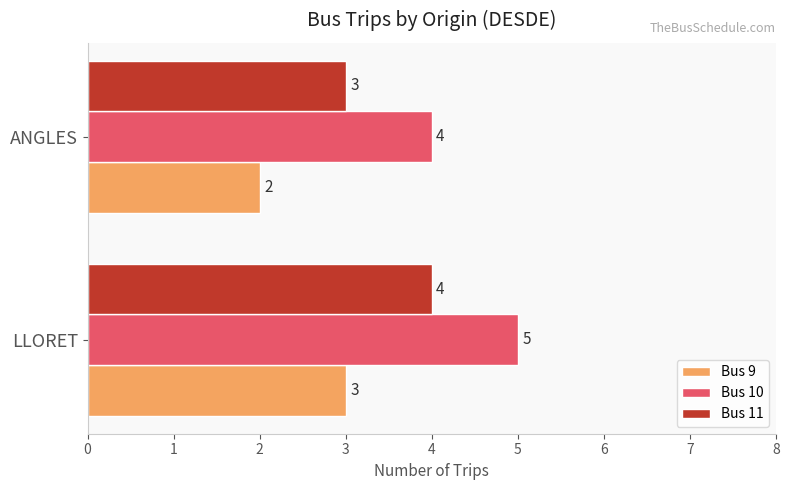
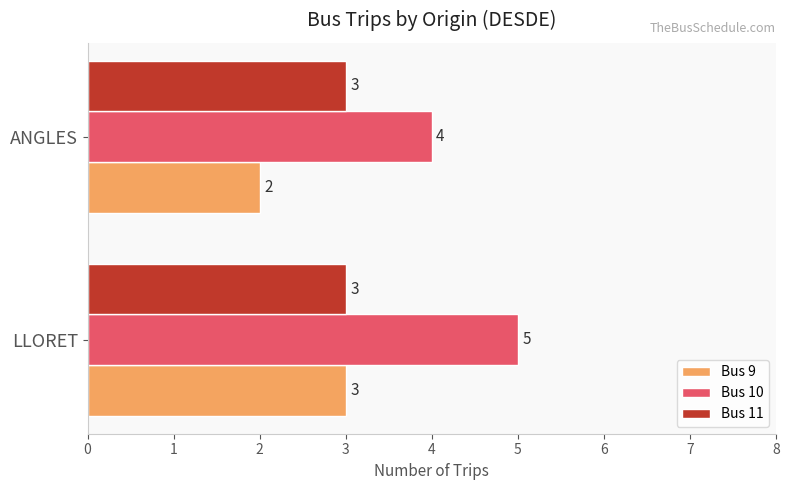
  {
    "Bus 9": {
      "ANGLES": 2,
      "LLORET": 3
    },
    "Bus 10": {
      "ANGLES": 4,
      "LLORET": 5
    },
    "Bus 11": {
      "ANGLES": 3,
-     "LLORET": 4
+     "LLORET": 3
    }
  }
